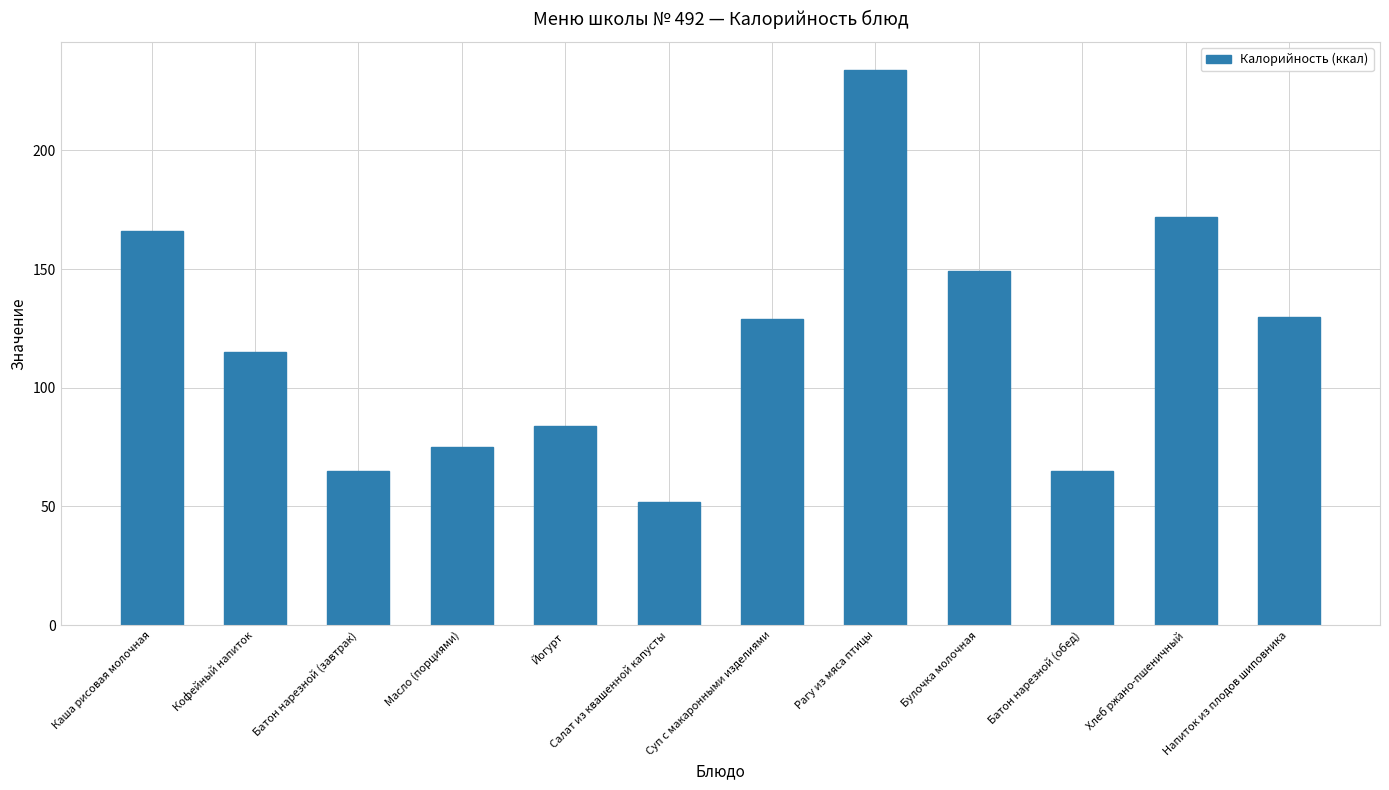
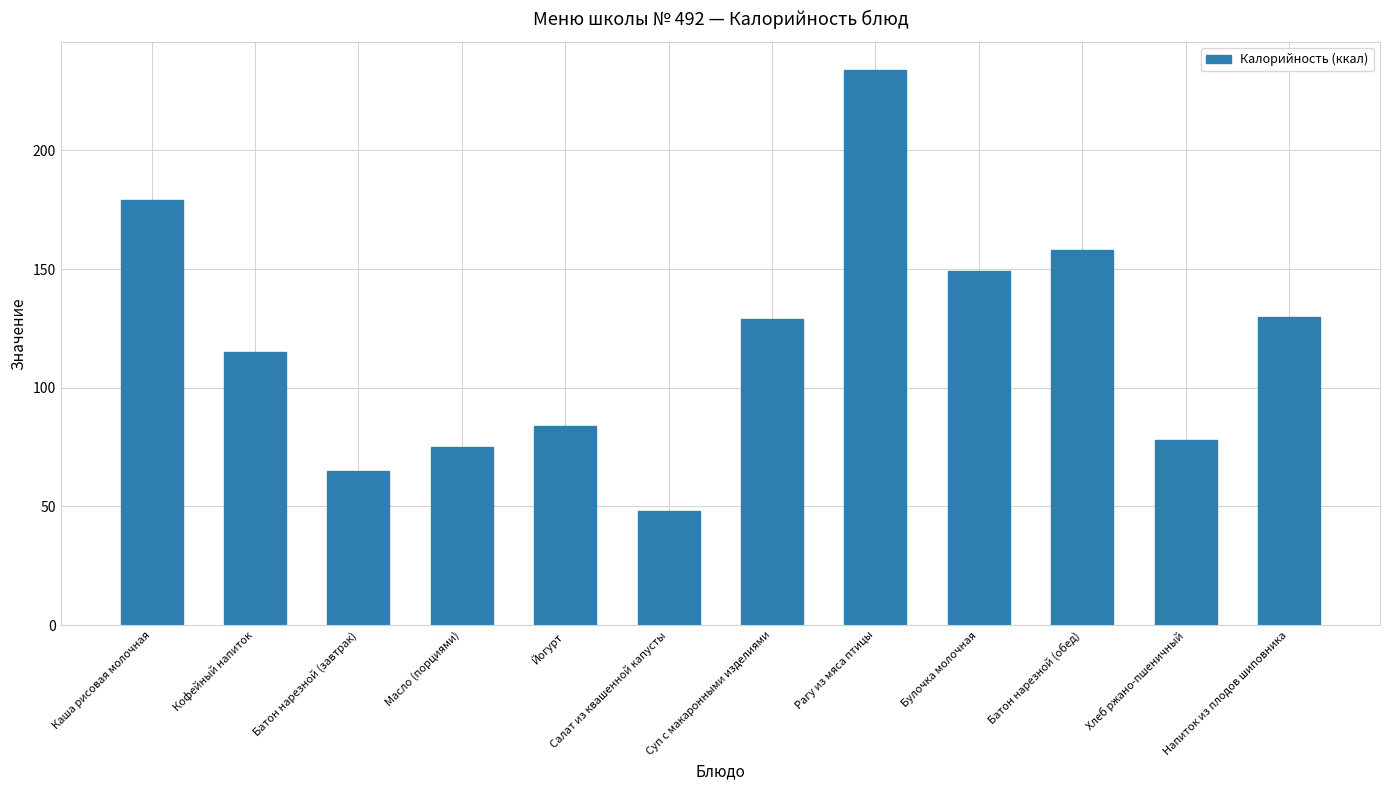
  {
-   "Каша рисовая молочная": 166,
+   "Каша рисовая молочная": 179,
    "Кофейный напиток": 115,
    "Батон нарезной (завтрак)": 65,
    "Масло (порциями)": 75,
    "Йогурт": 84,
-   "Салат из квашенной капусты": 52,
+   "Салат из квашенной капусты": 48,
    "Суп с макаронными изделиями": 129,
    "Рагу из мяса птицы": 234,
    "Булочка молочная": 149,
-   "Батон нарезной (обед)": 65,
-   "Хлеб ржано-пшеничный": 172,
+   "Батон нарезной (обед)": 158,
+   "Хлеб ржано-пшеничный": 78,
    "Напиток из плодов шиповника": 130
  }
